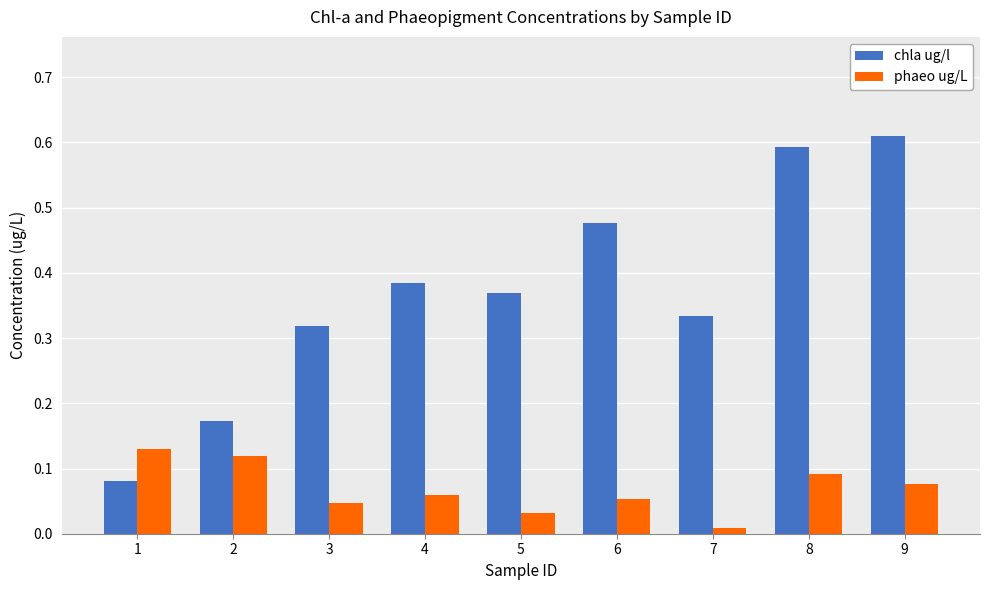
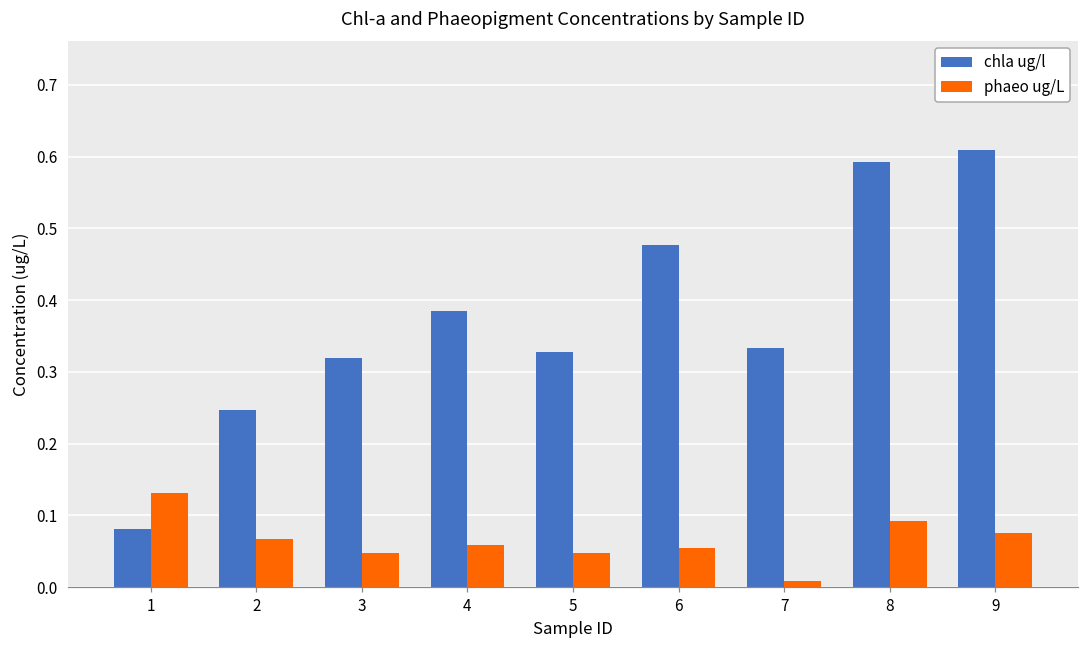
  {
    "chla ug/l": {
      "1": 0.08,
-     "2": 0.17,
+     "2": 0.25,
      "3": 0.32,
      "4": 0.38,
-     "5": 0.37,
+     "5": 0.33,
      "6": 0.48,
      "7": 0.33,
      "8": 0.59,
      "9": 0.61
    },
    "phaeo ug/L": {
      "1": 0.13,
-     "2": 0.12,
+     "2": 0.07,
      "3": 0.05,
      "4": 0.06,
-     "5": 0.03,
+     "5": 0.05,
      "6": 0.05,
      "7": 0.01,
      "8": 0.09,
      "9": 0.08
    }
  }
